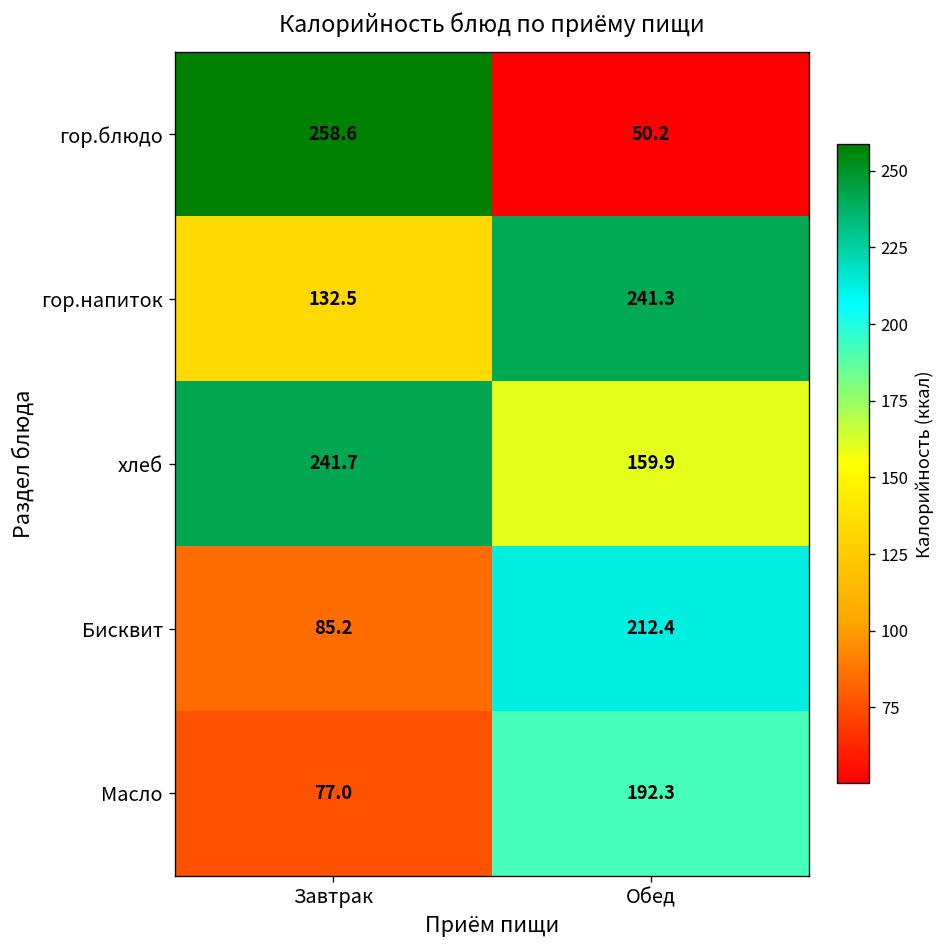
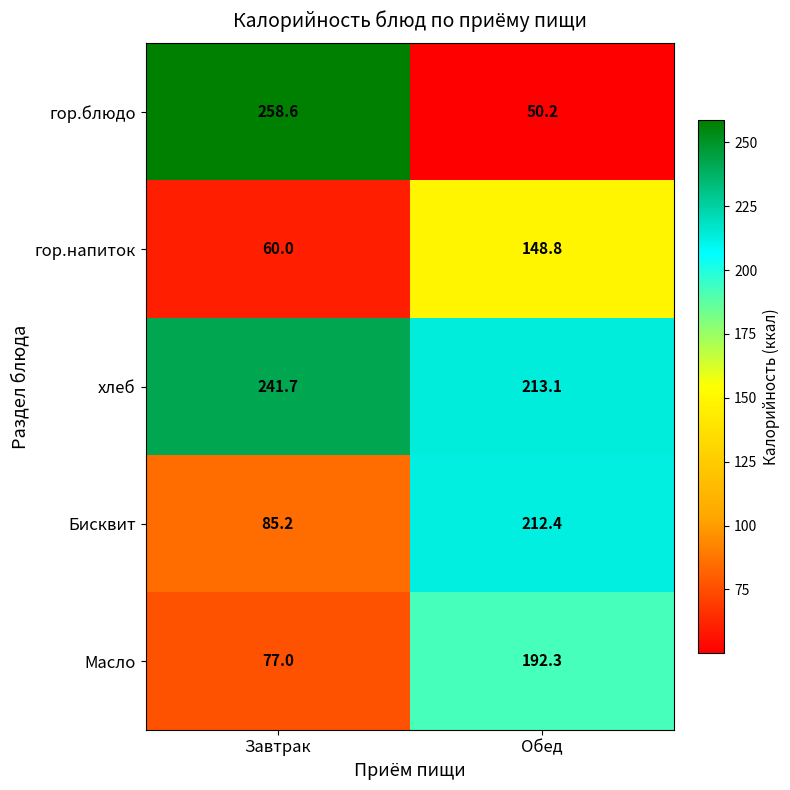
  {
    "гор.блюдо": {
      "Завтрак": 258.6,
      "Обед": 50.2
    },
    "гор.напиток": {
-     "Завтрак": 132.5,
-     "Обед": 241.3
+     "Завтрак": 60.0,
+     "Обед": 148.8
    },
    "хлеб": {
      "Завтрак": 241.7,
-     "Обед": 159.9
+     "Обед": 213.1
    },
    "Бисквит": {
      "Завтрак": 85.2,
      "Обед": 212.4
    },
    "Масло": {
      "Завтрак": 77.0,
      "Обед": 192.3
    }
  }
